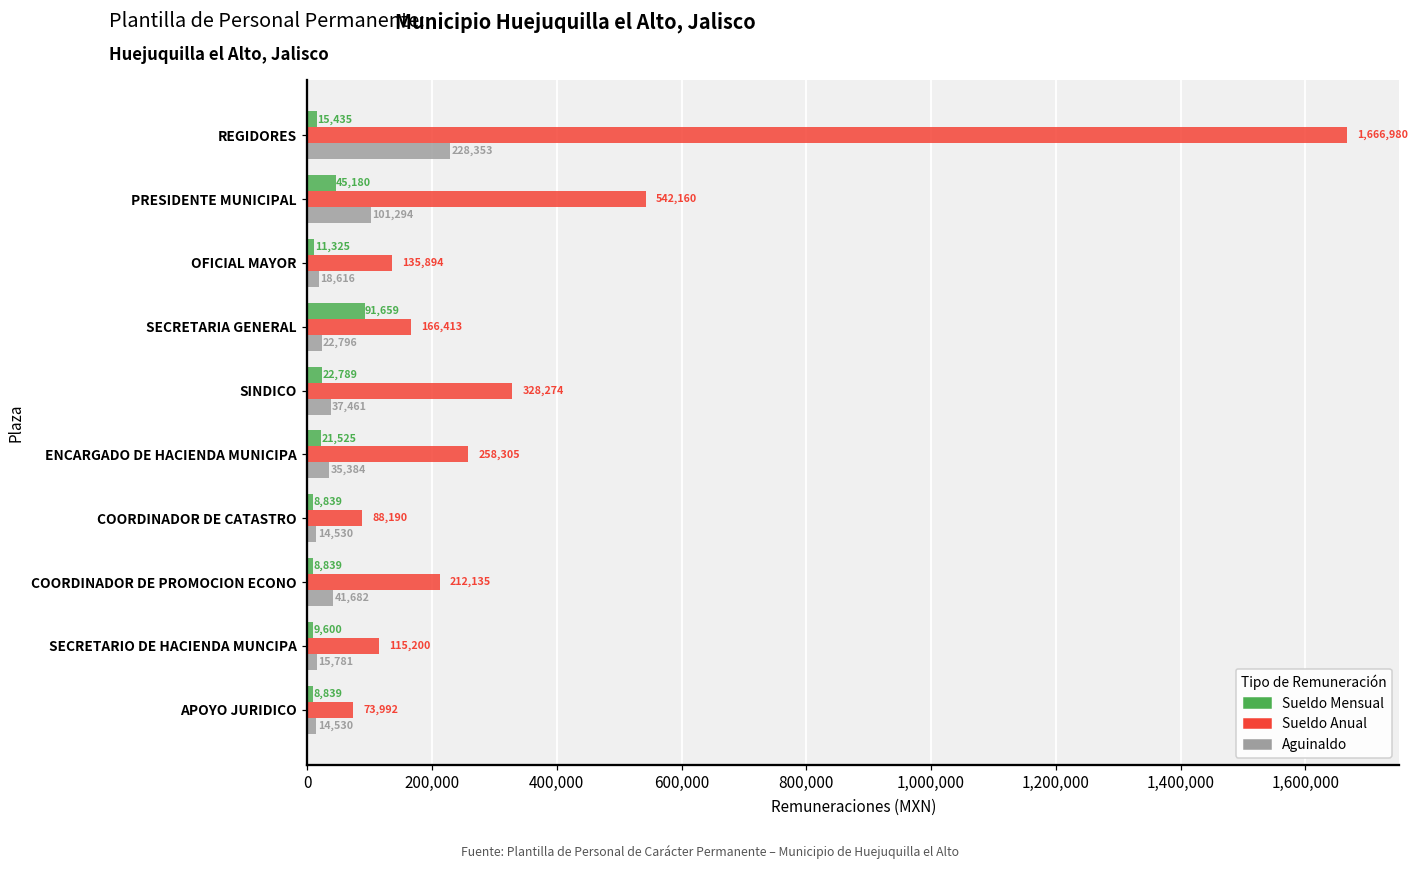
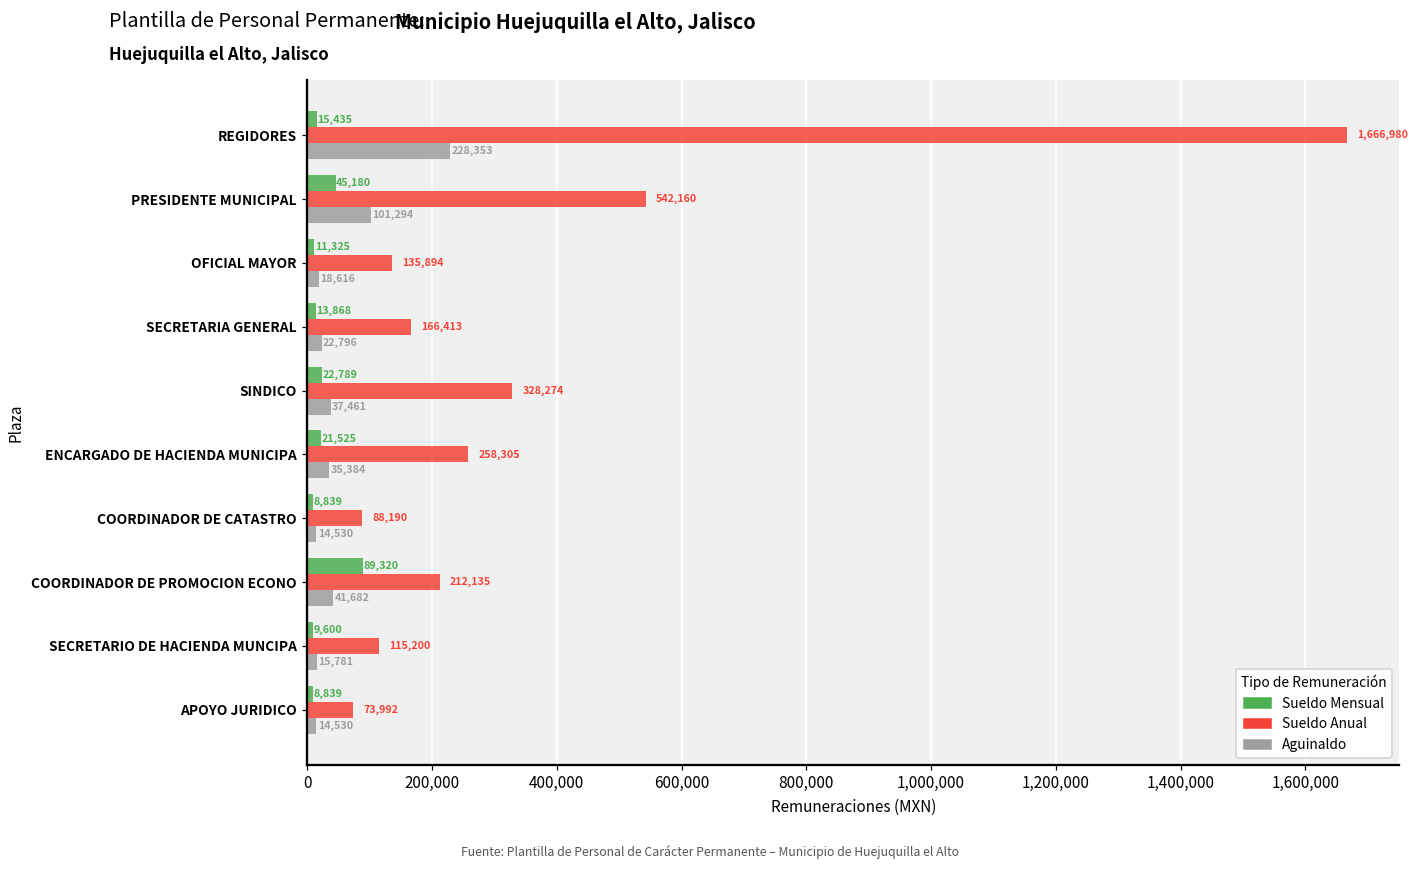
  {
    "Sueldo Mensual": {
      "REGIDORES": "15,435",
      "PRESIDENTE MUNICIPAL": "45,180",
      "OFICIAL MAYOR": "11,325",
-     "SECRETARIA GENERAL": "91,659",
+     "SECRETARIA GENERAL": "13,868",
      "SINDICO": "22,789",
      "ENCARGADO DE HACIENDA MUNICIPA": "21,525",
      "COORDINADOR DE CATASTRO": "8,839",
-     "COORDINADOR DE PROMOCION ECONO": "8,839",
+     "COORDINADOR DE PROMOCION ECONO": "89,320",
      "SECRETARIO DE HACIENDA MUNCIPA": "9,600",
      "APOYO JURIDICO": "8,839"
    },
    "Sueldo Anual": {
      "REGIDORES": "1,666,980",
      "PRESIDENTE MUNICIPAL": "542,160",
      "OFICIAL MAYOR": "135,894",
      "SECRETARIA GENERAL": "166,413",
      "SINDICO": "328,274",
      "ENCARGADO DE HACIENDA MUNICIPA": "258,305",
      "COORDINADOR DE CATASTRO": "88,190",
      "COORDINADOR DE PROMOCION ECONO": "212,135",
      "SECRETARIO DE HACIENDA MUNCIPA": "115,200",
      "APOYO JURIDICO": "73,992"
    },
    "Aguinaldo": {
      "REGIDORES": "228,353",
      "PRESIDENTE MUNICIPAL": "101,294",
      "OFICIAL MAYOR": "18,616",
      "SECRETARIA GENERAL": "22,796",
      "SINDICO": "37,461",
      "ENCARGADO DE HACIENDA MUNICIPA": "35,384",
      "COORDINADOR DE CATASTRO": "14,530",
      "COORDINADOR DE PROMOCION ECONO": "41,682",
      "SECRETARIO DE HACIENDA MUNCIPA": "15,781",
      "APOYO JURIDICO": "14,530"
    }
  }
